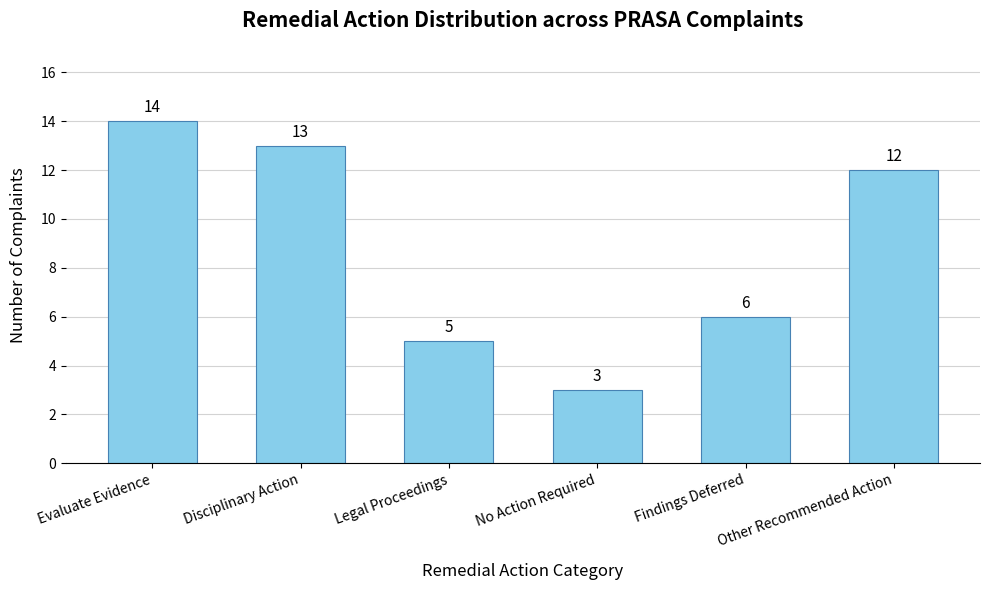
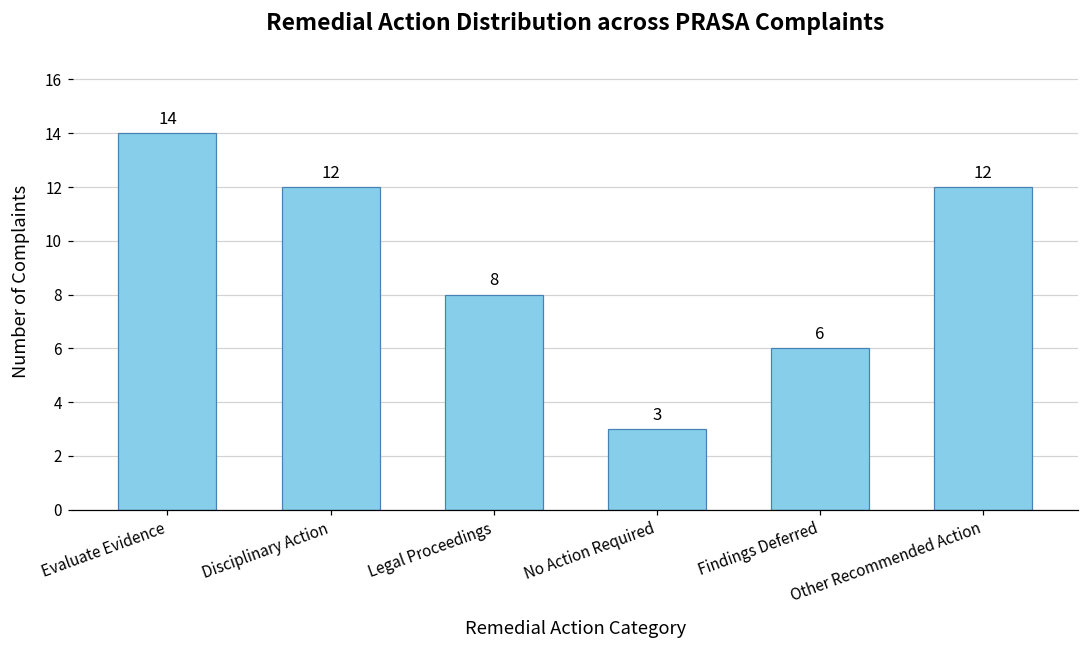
  {
    "Evaluate Evidence": 14,
-   "Disciplinary Action": 13,
-   "Legal Proceedings": 5,
+   "Disciplinary Action": 12,
+   "Legal Proceedings": 8,
    "No Action Required": 3,
    "Findings Deferred": 6,
    "Other Recommended Action": 12
  }
